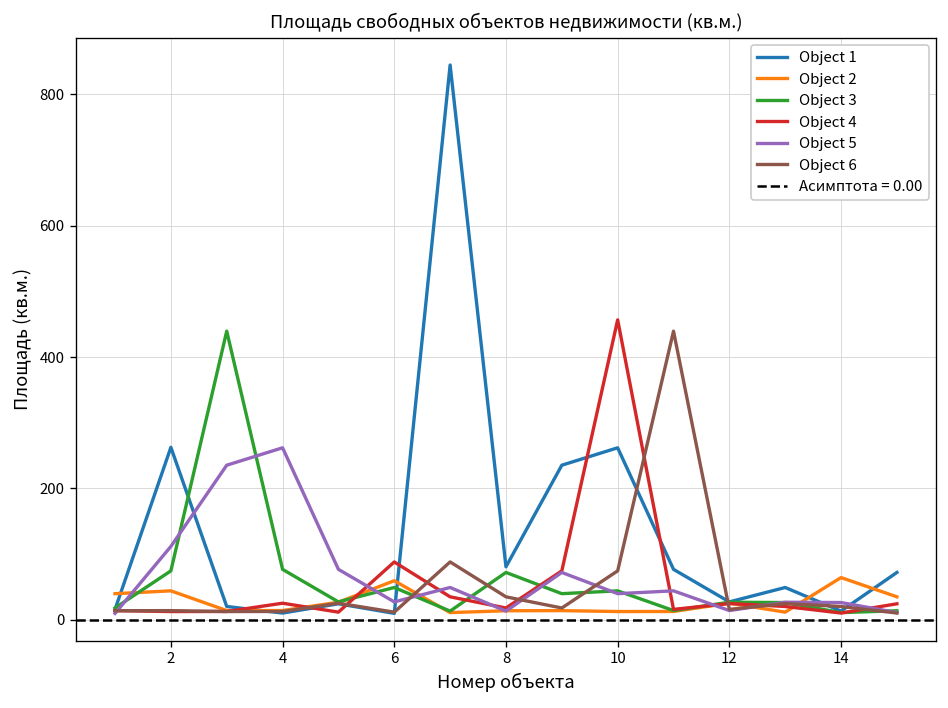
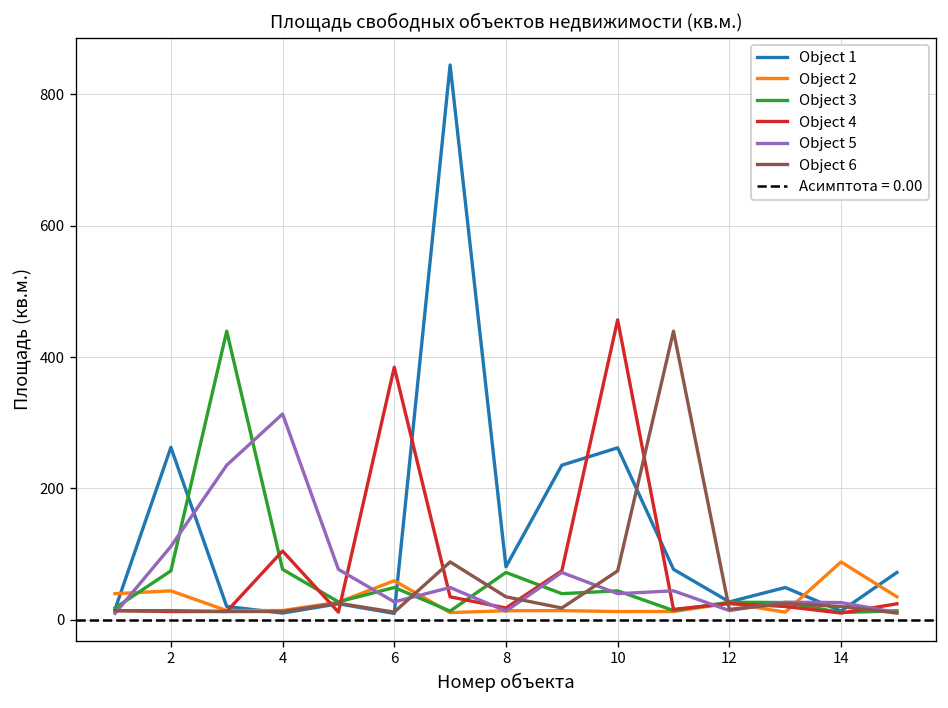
  {
    "Object 1": {
      "2": 260,
      "8": 80,
      "10": 260
    },
    "Object 2": {
      "2": 40,
      "6": 60,
      "10": 10,
-     "14": 60
+     "14": 90
    },
    "Object 3": {
      "2": 70,
      "4": 80,
      "6": 50,
      "8": 70
    },
    "Object 4": {
-     "4": 30,
-     "6": 90,
+     "4": 100,
+     "6": 380,
      "10": 460
    },
    "Object 5": {
      "2": 110,
-     "4": 260,
+     "4": 310,
      "6": 30,
      "14": 30
    },
    "Object 6": {
      "8": 40,
      "10": 70,
      "14": 20
    }
  }
